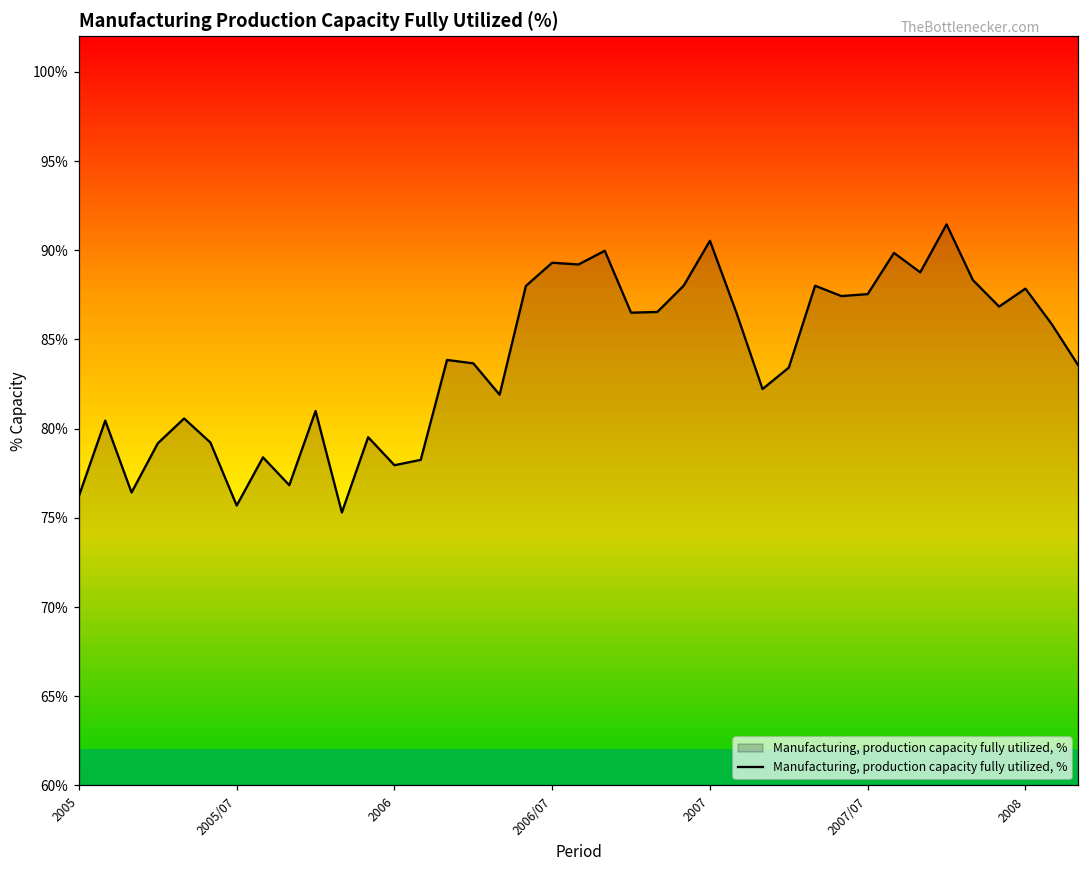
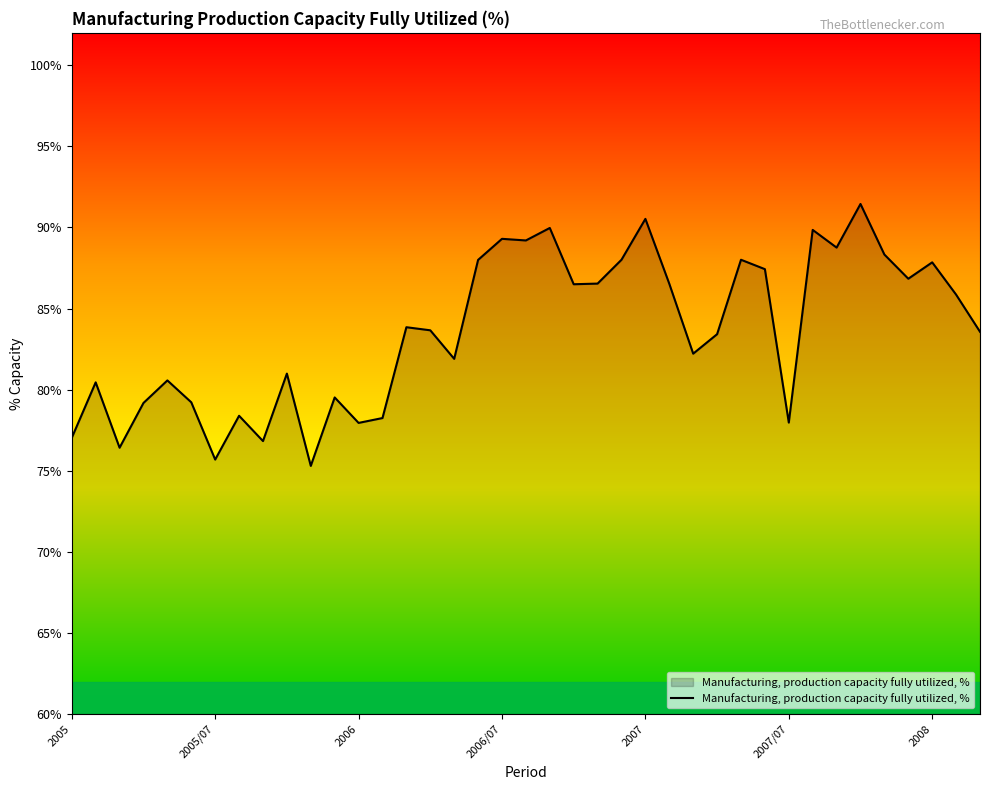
  {
-   "2005": "76.2%",
+   "2005": "77.0%",
    "2005/07": "75.7%",
    "2006": "78.0%",
    "2006/07": "89.3%",
    "2007": "90.5%",
-   "2007/07": "87.5%",
+   "2007/07": "78.0%",
    "2008": "87.9%"
  }
